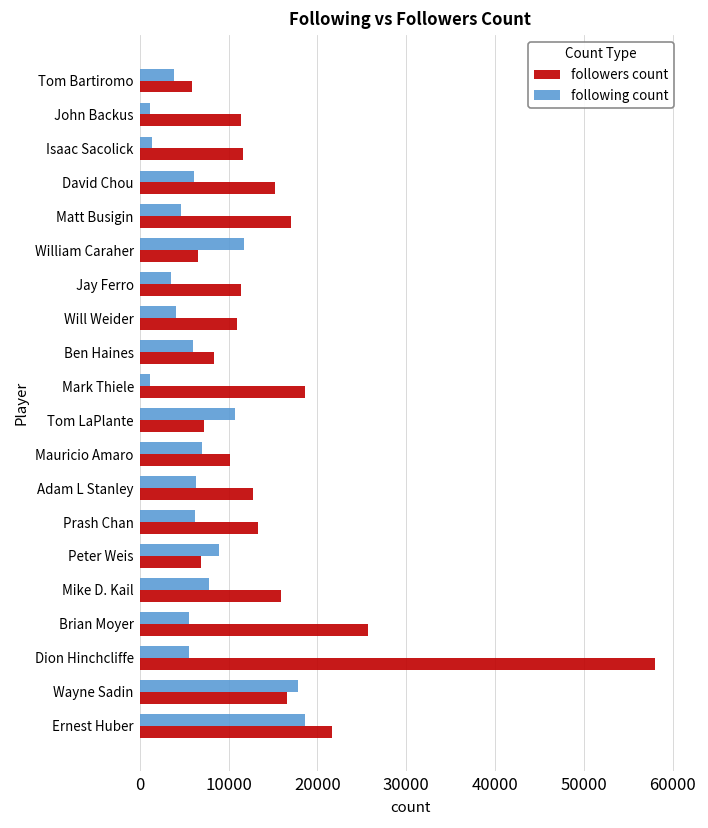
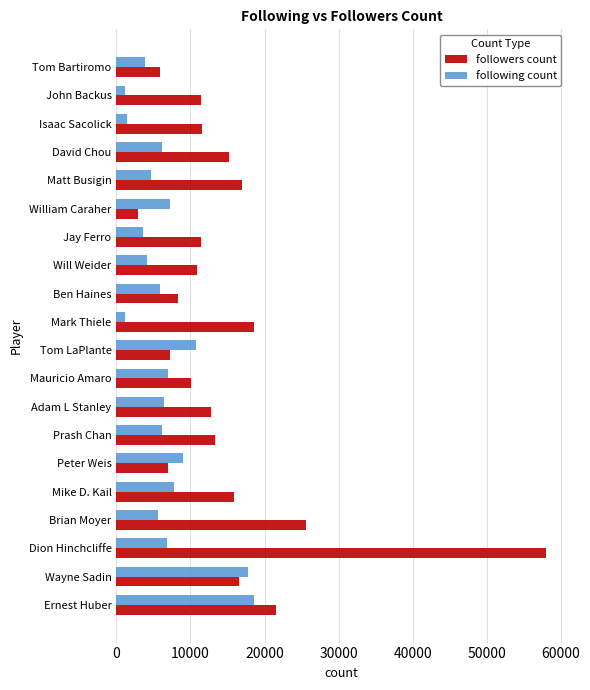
  {
    "followers count": {
      "Tom Bartiromo": 6000,
      "John Backus": 11000,
      "Isaac Sacolick": 12000,
      "David Chou": 15000,
      "Matt Busigin": 17000,
-     "William Caraher": 7000,
+     "William Caraher": 3000,
      "Jay Ferro": 11000,
      "Will Weider": 11000,
      "Ben Haines": 8000,
      "Mark Thiele": 19000,
      "Tom LaPlante": 7000,
      "Mauricio Amaro": 10000,
      "Adam L Stanley": 13000,
      "Prash Chan": 13000,
      "Peter Weis": 7000,
      "Mike D. Kail": 16000,
      "Brian Moyer": 26000,
      "Dion Hinchcliffe": 58000,
      "Wayne Sadin": 17000,
      "Ernest Huber": 22000
    },
    "following count": {
      "Tom Bartiromo": 4000,
      "John Backus": 1000,
      "Isaac Sacolick": 1000,
      "David Chou": 6000,
      "Matt Busigin": 5000,
-     "William Caraher": 12000,
+     "William Caraher": 7000,
      "Jay Ferro": 4000,
      "Will Weider": 4000,
      "Ben Haines": 6000,
      "Mark Thiele": 1000,
      "Tom LaPlante": 11000,
      "Mauricio Amaro": 7000,
      "Adam L Stanley": 6000,
      "Prash Chan": 6000,
      "Peter Weis": 9000,
      "Mike D. Kail": 8000,
      "Brian Moyer": 6000,
-     "Dion Hinchcliffe": 6000,
+     "Dion Hinchcliffe": 7000,
      "Wayne Sadin": 18000,
      "Ernest Huber": 19000
    }
  }
